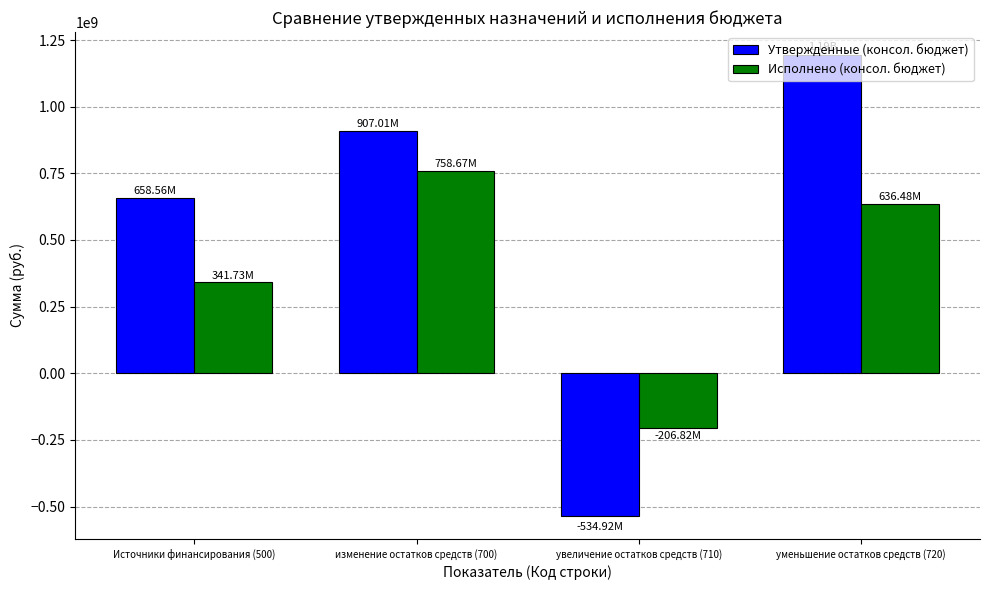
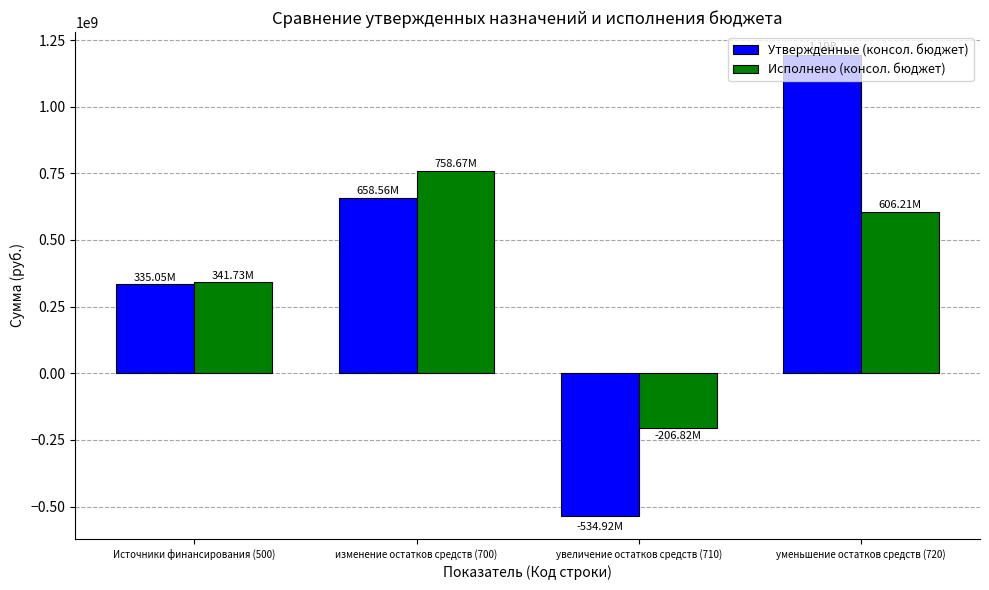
  {
    "Утвержденные (консол. бюджет)": {
-     "Источники финансирования (500)": "658.56M",
-     "изменение остатков средств (700)": "907.01M",
+     "Источники финансирования (500)": "335.05M",
+     "изменение остатков средств (700)": "658.56M",
      "увеличение остатков средств (710)": "-534.92M"
    },
    "Исполнено (консол. бюджет)": {
      "Источники финансирования (500)": "341.73M",
      "изменение остатков средств (700)": "758.67M",
      "увеличение остатков средств (710)": "-206.82M",
-     "уменьшение остатков средств (720)": "636.48M"
+     "уменьшение остатков средств (720)": "606.21M"
    }
  }
